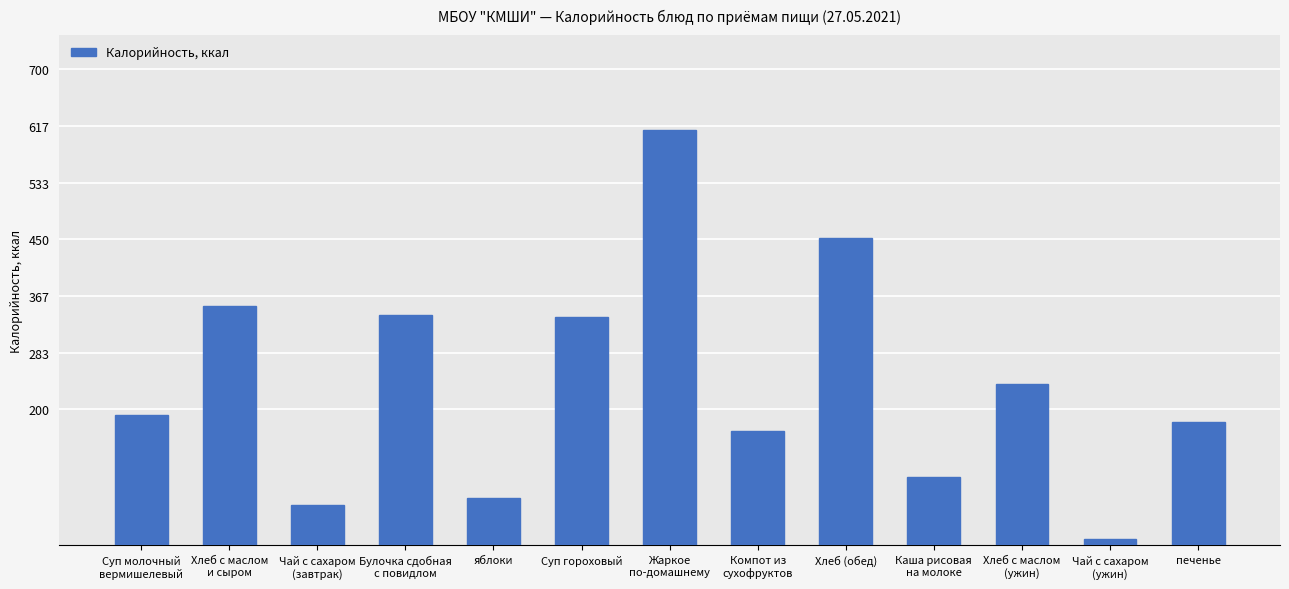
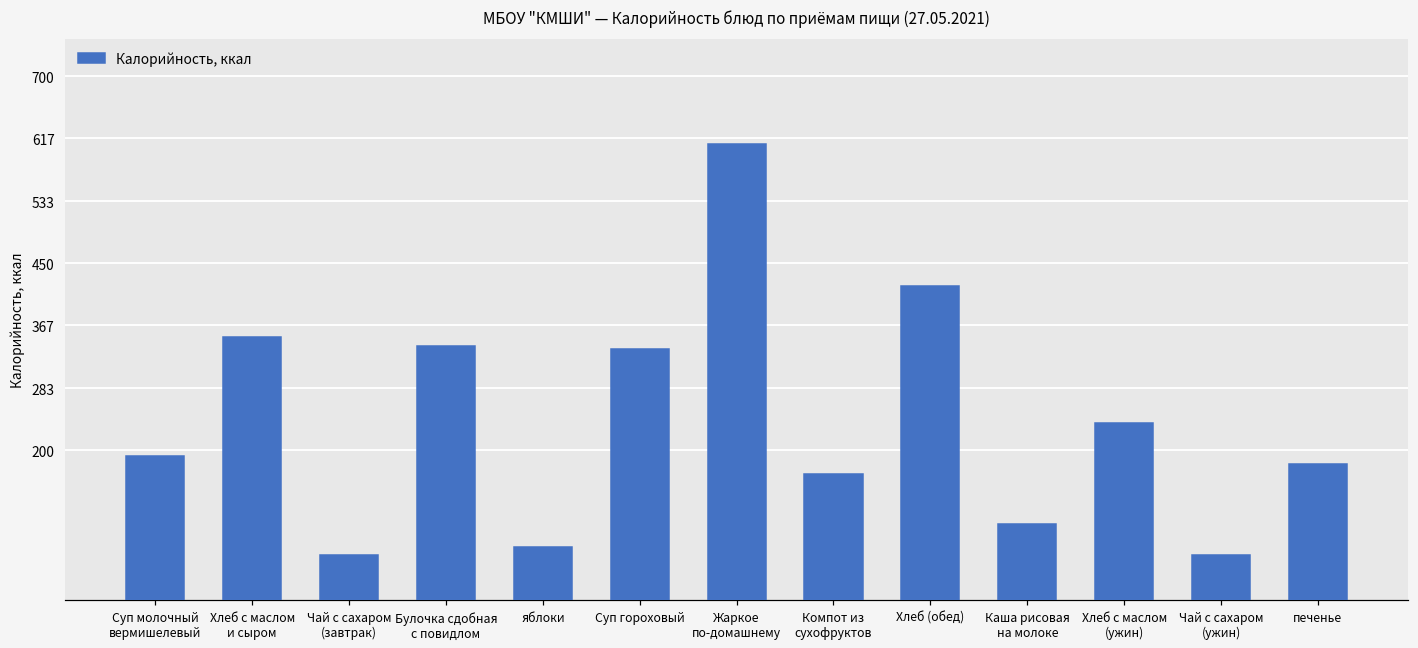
  {
    "Суп молочный вермишелевый": 190,
    "Хлеб с маслом и сыром": 350,
    "Чай с сахаром (завтрак)": 60,
    "Булочка сдобная с повидлом": 340,
    "яблоки": 70,
    "Суп гороховый": 340,
    "Жаркое по-домашнему": 610,
    "Компот из сухофруктов": 170,
-   "Хлеб (обед)": 450,
+   "Хлеб (обед)": 420,
    "Каша рисовая на молоке": 100,
    "Хлеб с маслом (ужин)": 240,
-   "Чай с сахаром (ужин)": 10,
+   "Чай с сахаром (ужин)": 60,
    "печенье": 180
  }
